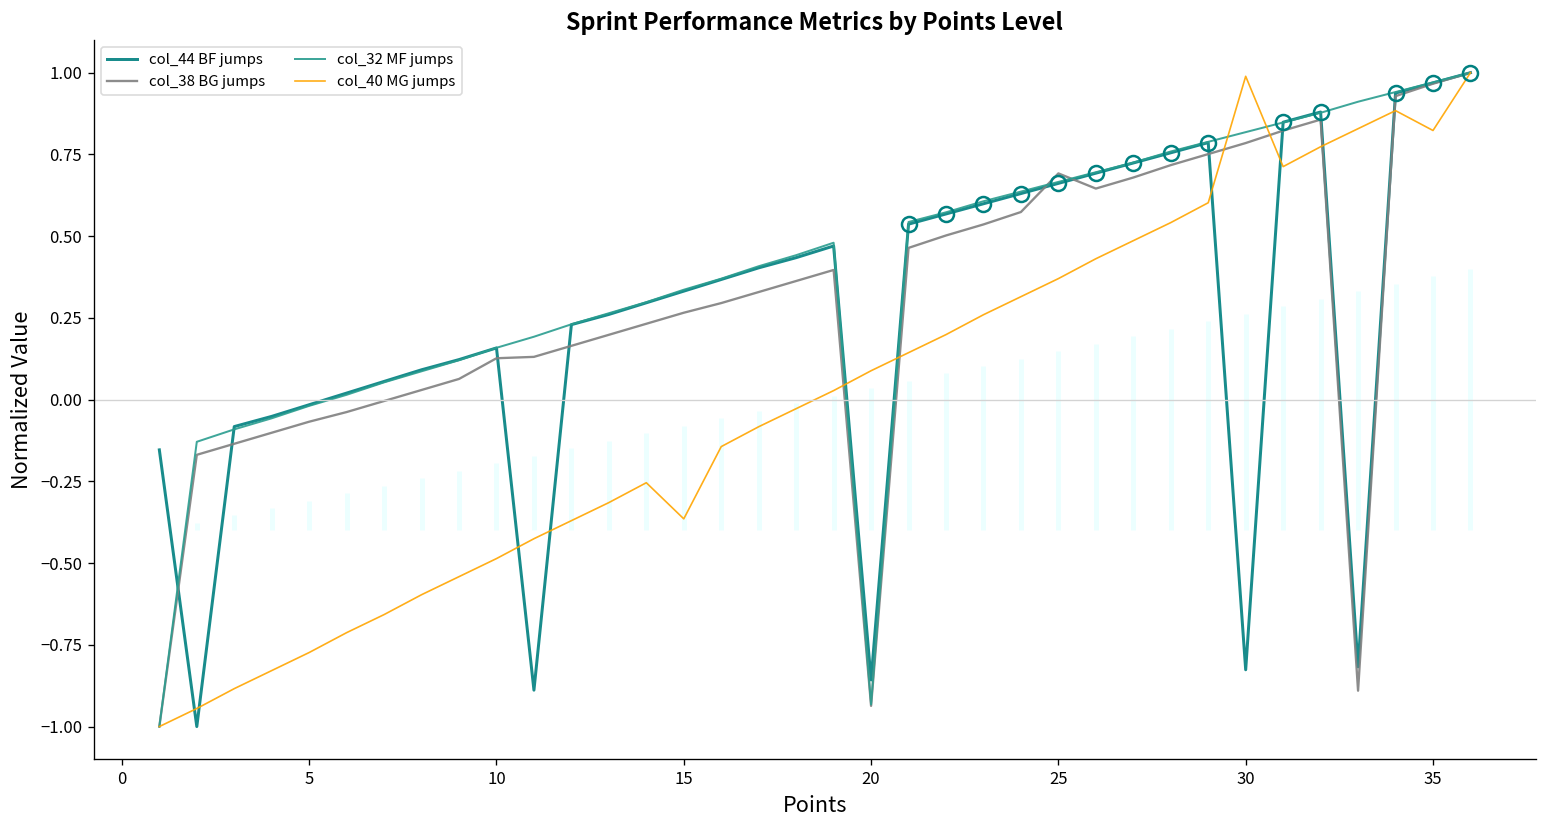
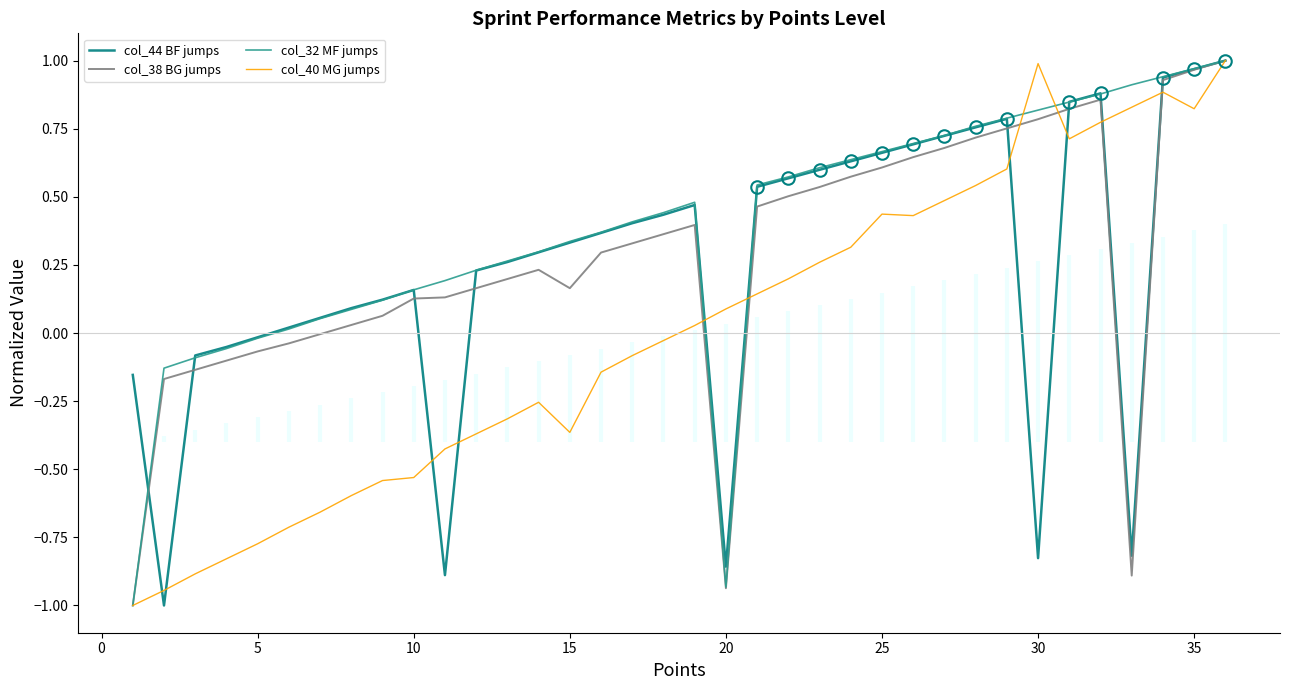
  {
    "col_38 BG jumps": {
      "5": -0.07,
      "10": 0.13,
-     "15": 0.27,
-     "25": 0.69,
+     "15": 0.16,
+     "25": 0.61,
      "30": 0.78
    },
    "col_40 MG jumps": {
      "5": -0.77,
-     "10": -0.49,
+     "10": -0.53,
      "15": -0.36,
      "20": 0.09,
-     "25": 0.37,
+     "25": 0.44,
      "30": 0.99,
      "35": 0.82
    }
  }
